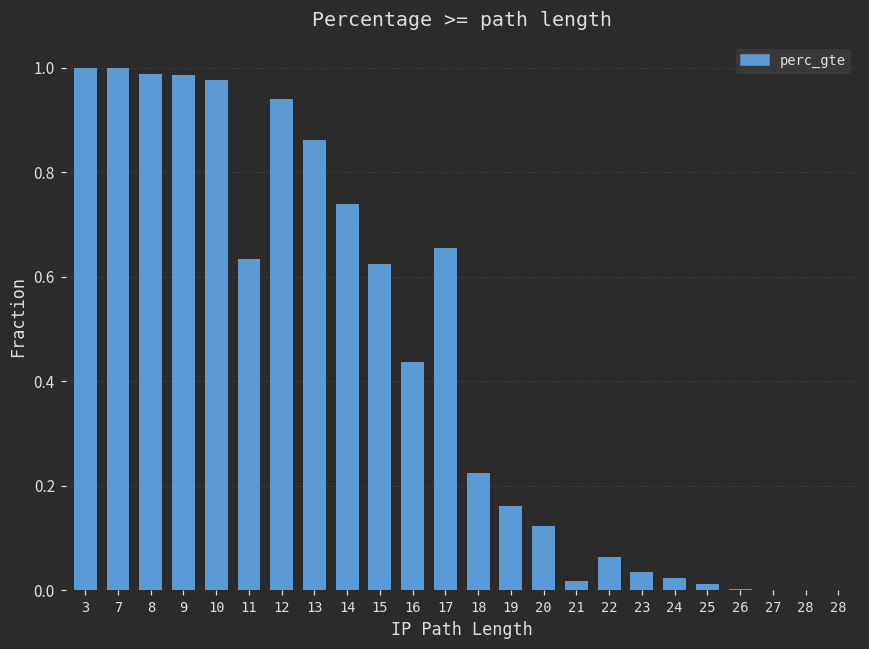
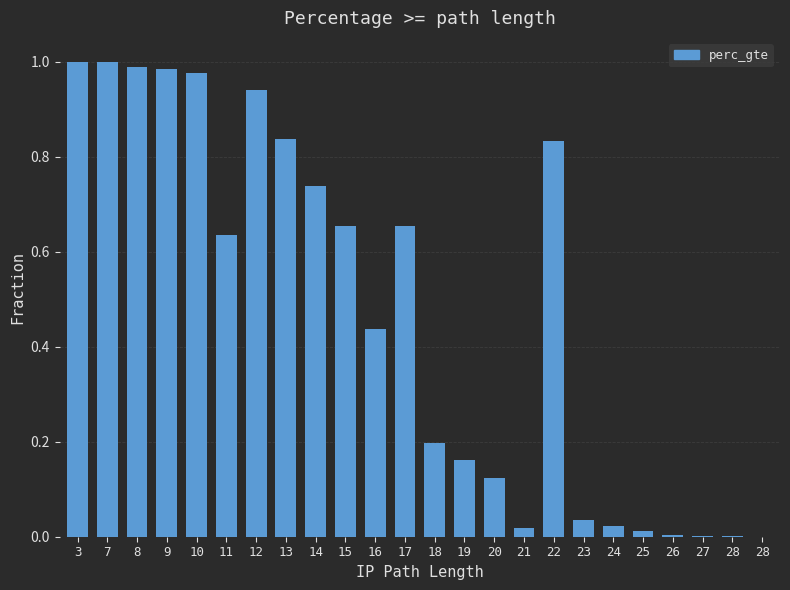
  {
    "3": 1.00,
    "7": 1.00,
    "8": 0.99,
    "9": 0.99,
    "10": 0.98,
    "11": 0.63,
    "12": 0.94,
-   "13": 0.86,
+   "13": 0.84,
    "14": 0.74,
-   "15": 0.62,
+   "15": 0.65,
    "16": 0.44,
    "17": 0.65,
-   "18": 0.22,
+   "18": 0.20,
    "19": 0.16,
    "20": 0.12,
    "21": 0.02,
-   "22": 0.06,
+   "22": 0.83,
    "23": 0.03,
    "24": 0.02,
    "25": 0.01
  }
